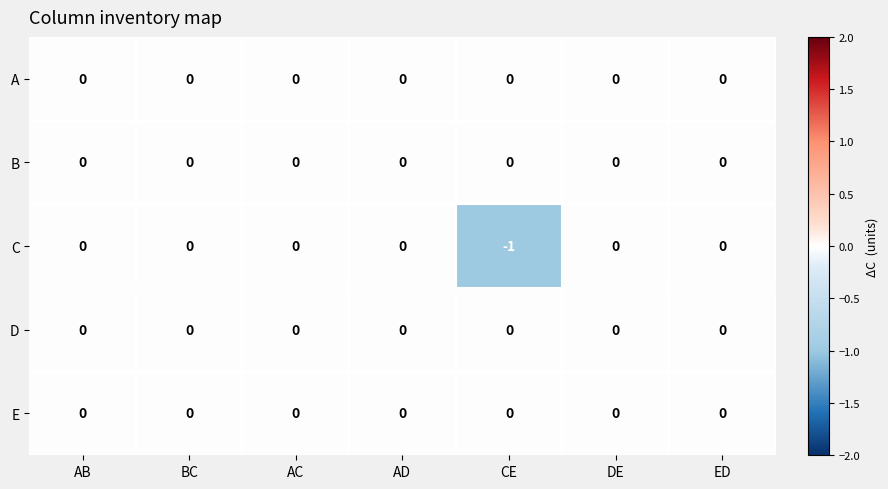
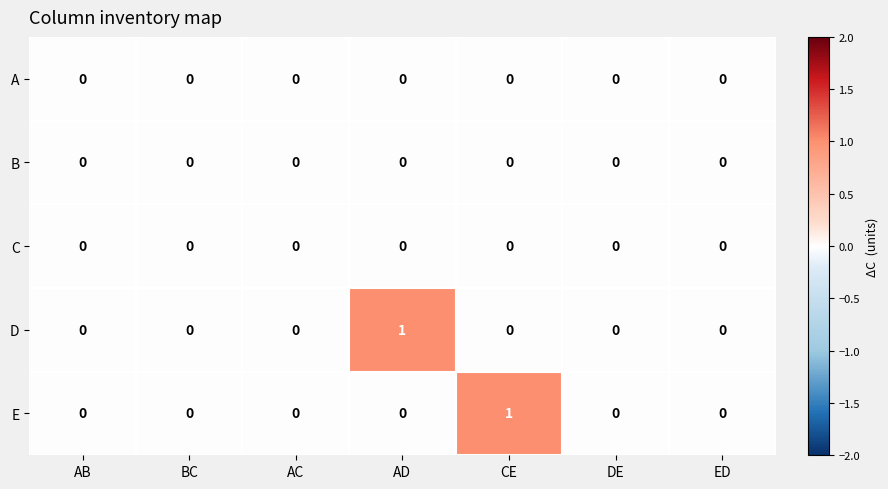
  {
    "A": {
      "AB": 0,
      "BC": 0,
      "AC": 0,
      "AD": 0,
      "CE": 0,
      "DE": 0,
      "ED": 0
    },
    "B": {
      "AB": 0,
      "BC": 0,
      "AC": 0,
      "AD": 0,
      "CE": 0,
      "DE": 0,
      "ED": 0
    },
    "C": {
      "AB": 0,
      "BC": 0,
      "AC": 0,
      "AD": 0,
-     "CE": -1,
+     "CE": 0,
      "DE": 0,
      "ED": 0
    },
    "D": {
      "AB": 0,
      "BC": 0,
      "AC": 0,
-     "AD": 0,
+     "AD": 1,
      "CE": 0,
      "DE": 0,
      "ED": 0
    },
    "E": {
      "AB": 0,
      "BC": 0,
      "AC": 0,
      "AD": 0,
-     "CE": 0,
+     "CE": 1,
      "DE": 0,
      "ED": 0
    }
  }
